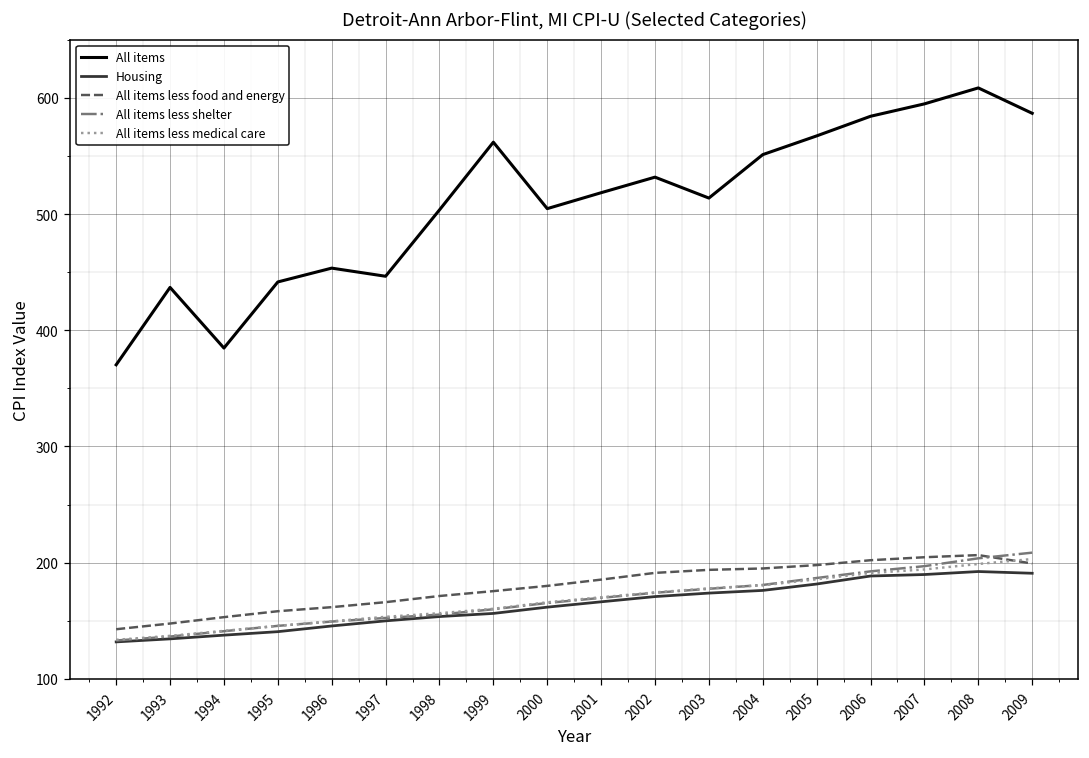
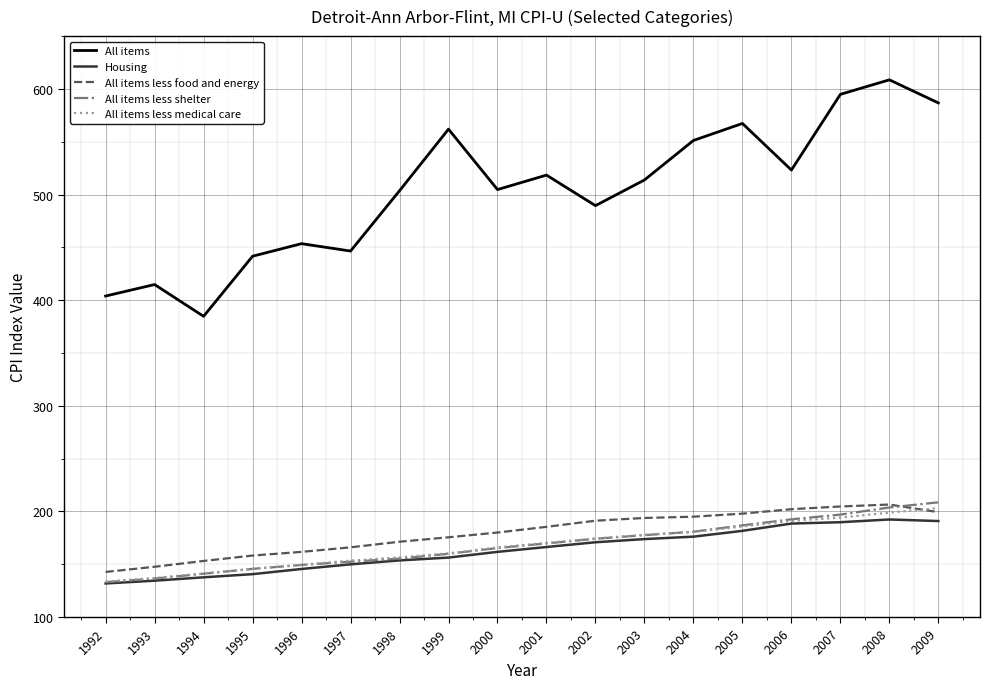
  {
    "All items": {
-     "1992": 370,
-     "1993": 437,
+     "1992": 404,
+     "1993": 415,
      "1994": 385,
      "1995": 442,
      "1996": 454,
      "1997": 447,
      "1998": 504,
      "1999": 562,
      "2000": 505,
      "2001": 518,
-     "2002": 532,
+     "2002": 490,
      "2003": 514,
      "2004": 551,
      "2005": 567,
-     "2006": 584,
+     "2006": 523,
      "2007": 595,
      "2008": 609,
      "2009": 587
    }
  }
